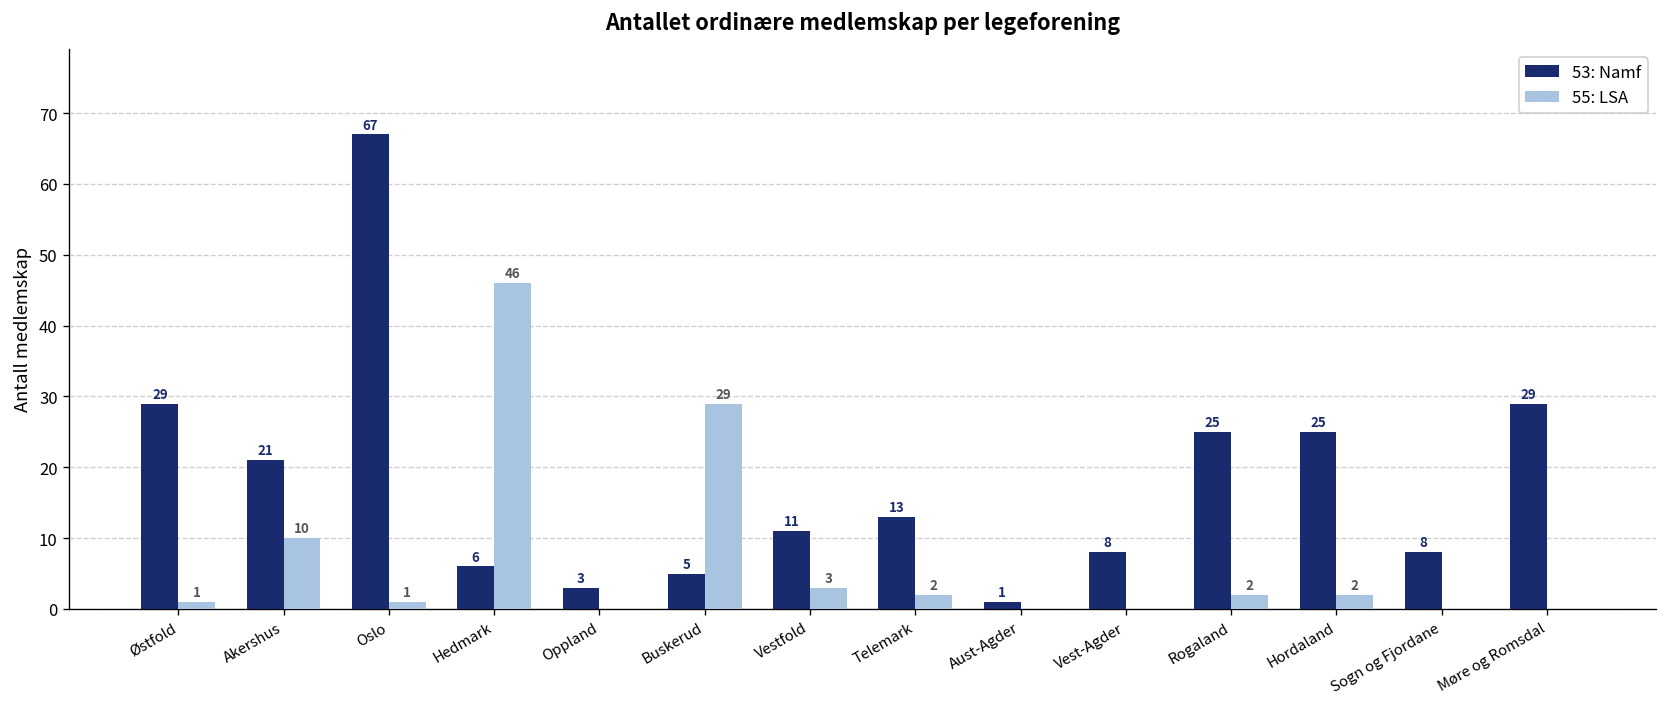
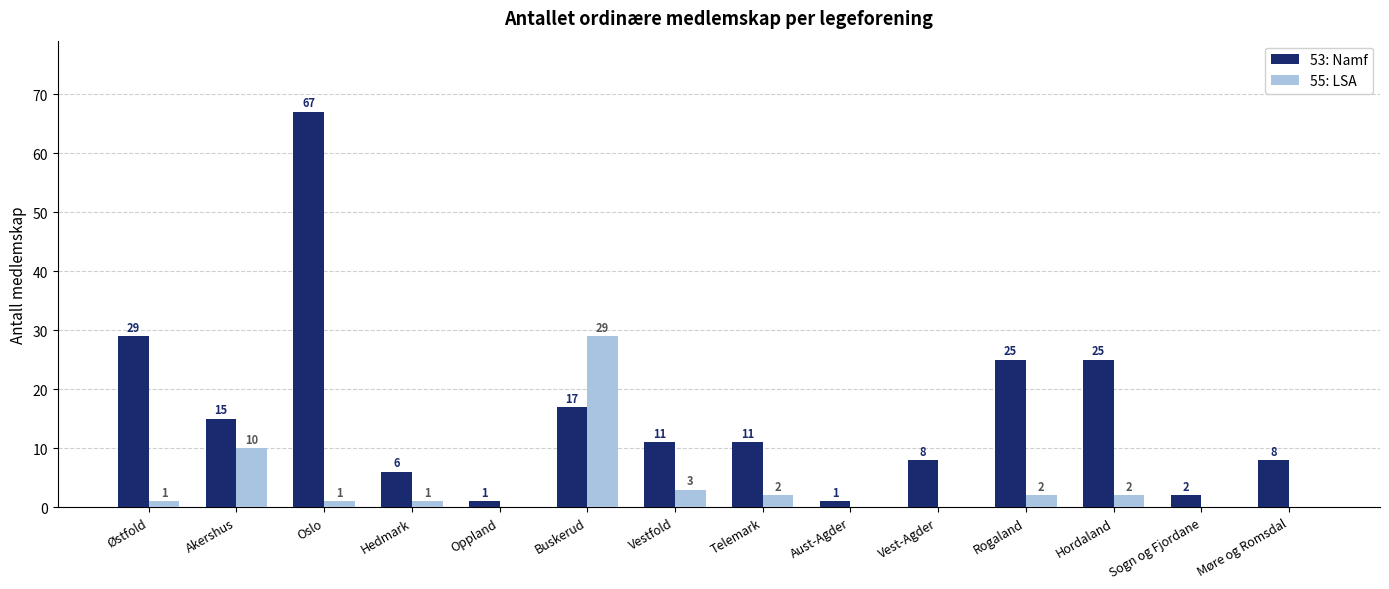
  {
    "53: Namf": {
      "Østfold": 29,
-     "Akershus": 21,
+     "Akershus": 15,
      "Oslo": 67,
      "Hedmark": 6,
-     "Oppland": 3,
-     "Buskerud": 5,
+     "Oppland": 1,
+     "Buskerud": 17,
      "Vestfold": 11,
-     "Telemark": 13,
+     "Telemark": 11,
      "Aust-Agder": 1,
      "Vest-Agder": 8,
      "Rogaland": 25,
      "Hordaland": 25,
-     "Sogn og Fjordane": 8,
-     "Møre og Romsdal": 29
+     "Sogn og Fjordane": 2,
+     "Møre og Romsdal": 8
    },
    "55: LSA": {
      "Østfold": 1,
      "Akershus": 10,
      "Oslo": 1,
-     "Hedmark": 46,
+     "Hedmark": 1,
      "Buskerud": 29,
      "Vestfold": 3,
      "Telemark": 2,
      "Rogaland": 2,
      "Hordaland": 2
    }
  }
